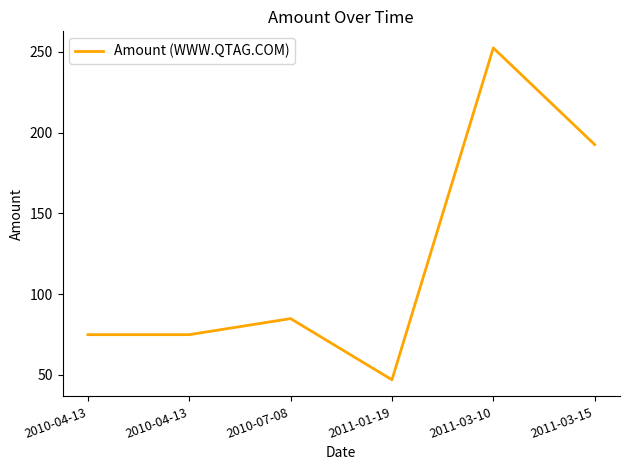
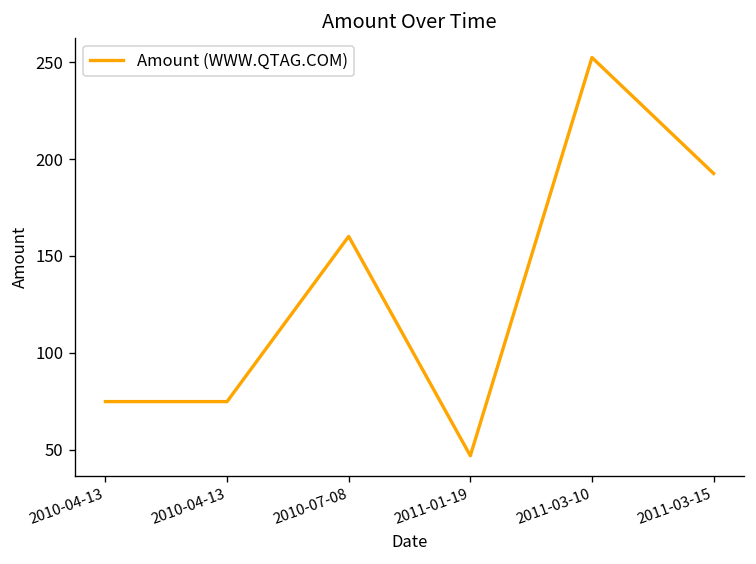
  {
-   "2010-07-08": 85,
+   "2010-07-08": 160,
    "2011-01-19": 47,
    "2011-03-10": 252,
    "2011-03-15": 193
  }
